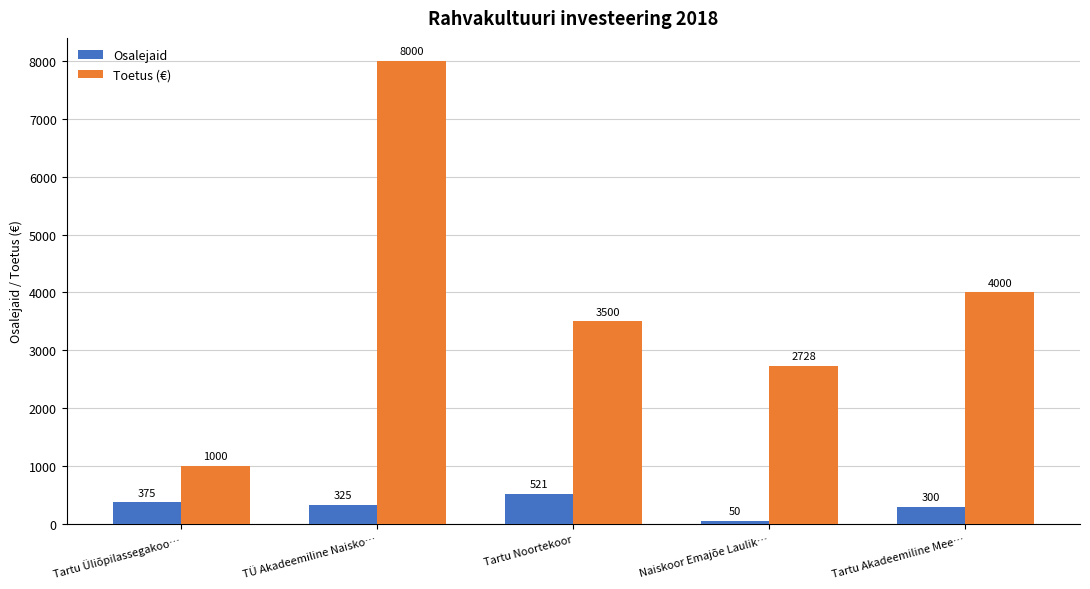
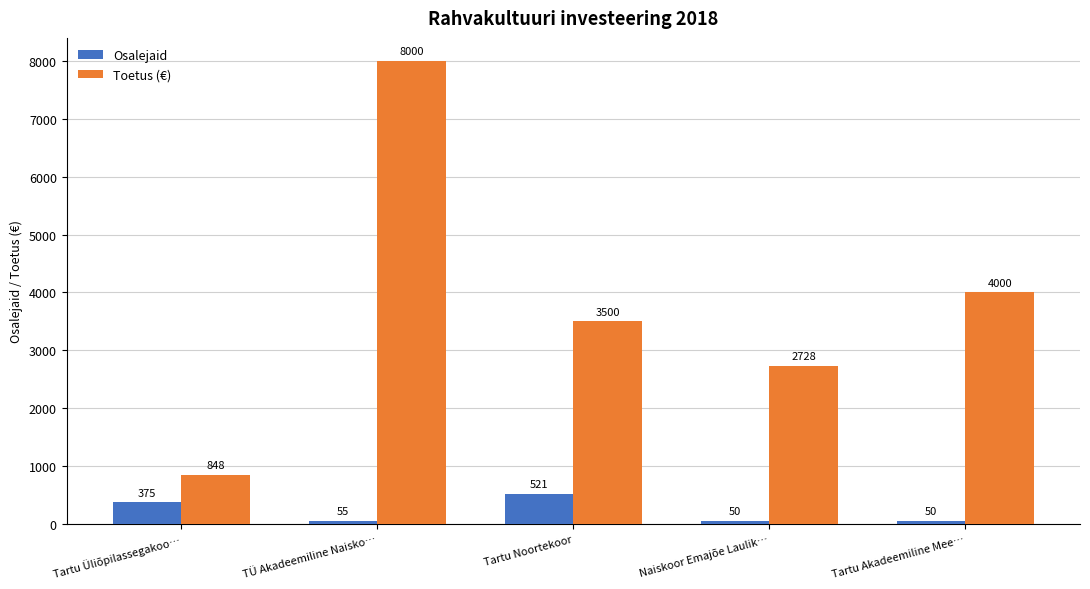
  {
    "Osalejaid": {
      "Tartu Üliõpilassegakoo…": 375,
-     "TÜ Akadeemiline Naisko…": 325,
+     "TÜ Akadeemiline Naisko…": 55,
      "Tartu Noortekoor": 521,
      "Naiskoor Emajõe Laulik…": 50,
-     "Tartu Akadeemiline Mee…": 300
+     "Tartu Akadeemiline Mee…": 50
    },
    "Toetus (€)": {
-     "Tartu Üliõpilassegakoo…": 1000,
+     "Tartu Üliõpilassegakoo…": 848,
      "TÜ Akadeemiline Naisko…": 8000,
      "Tartu Noortekoor": 3500,
      "Naiskoor Emajõe Laulik…": 2728,
      "Tartu Akadeemiline Mee…": 4000
    }
  }
